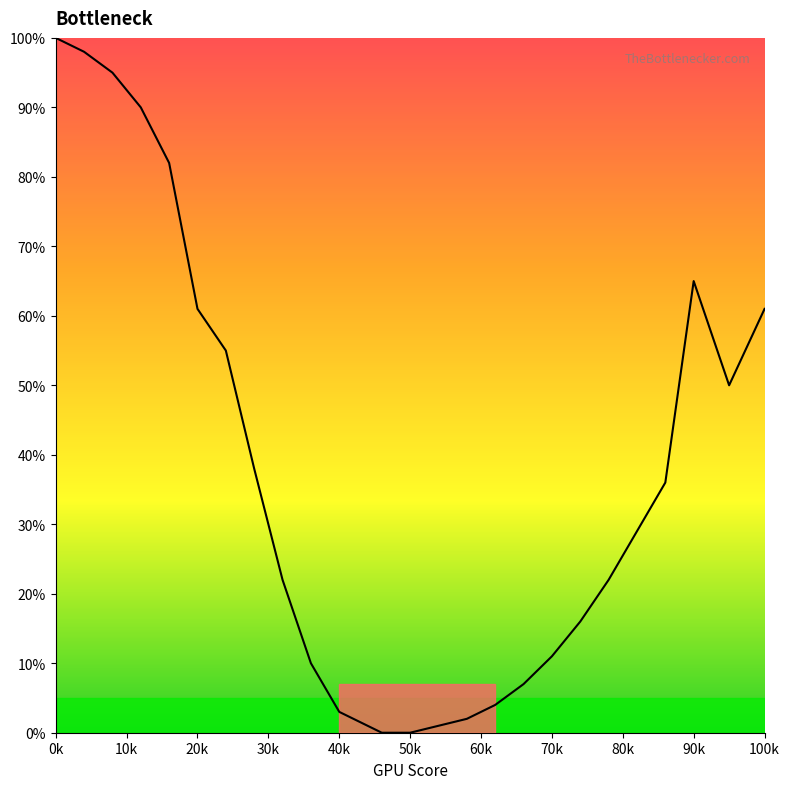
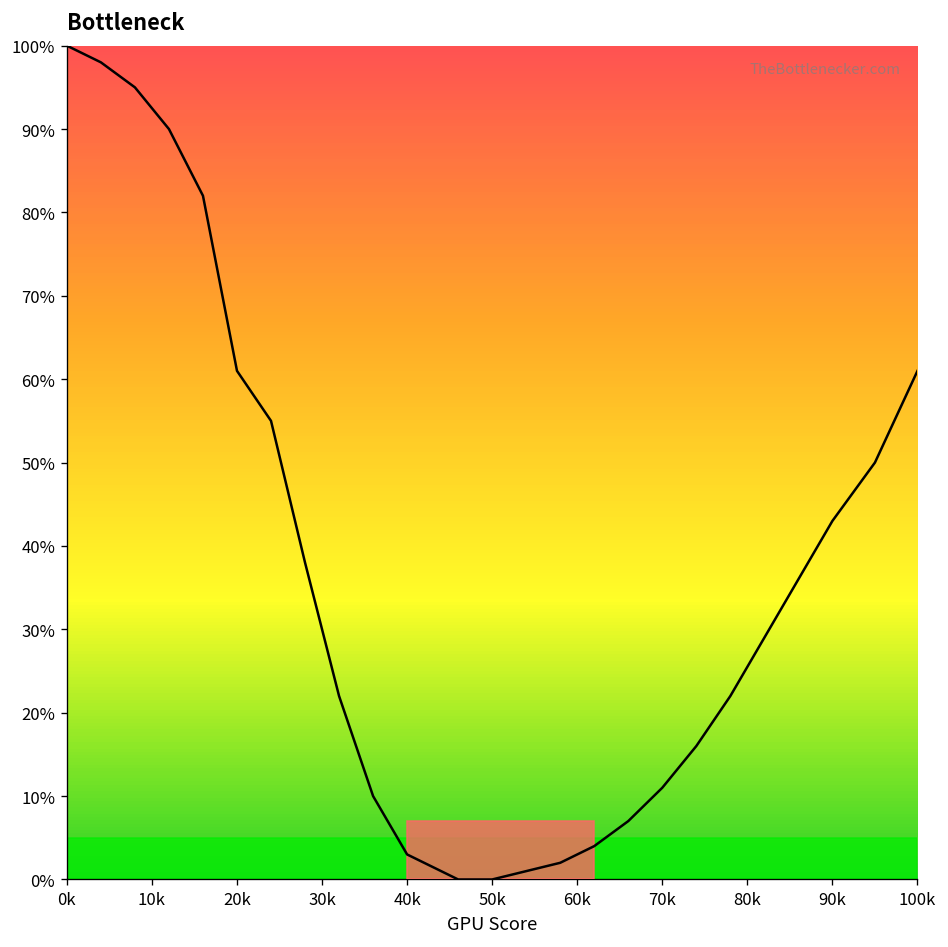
  {
    "0k": "100%",
    "20k": "61%",
    "70k": "11%",
-   "90k": "65%",
+   "90k": "43%",
    "100k": "61%"
  }
